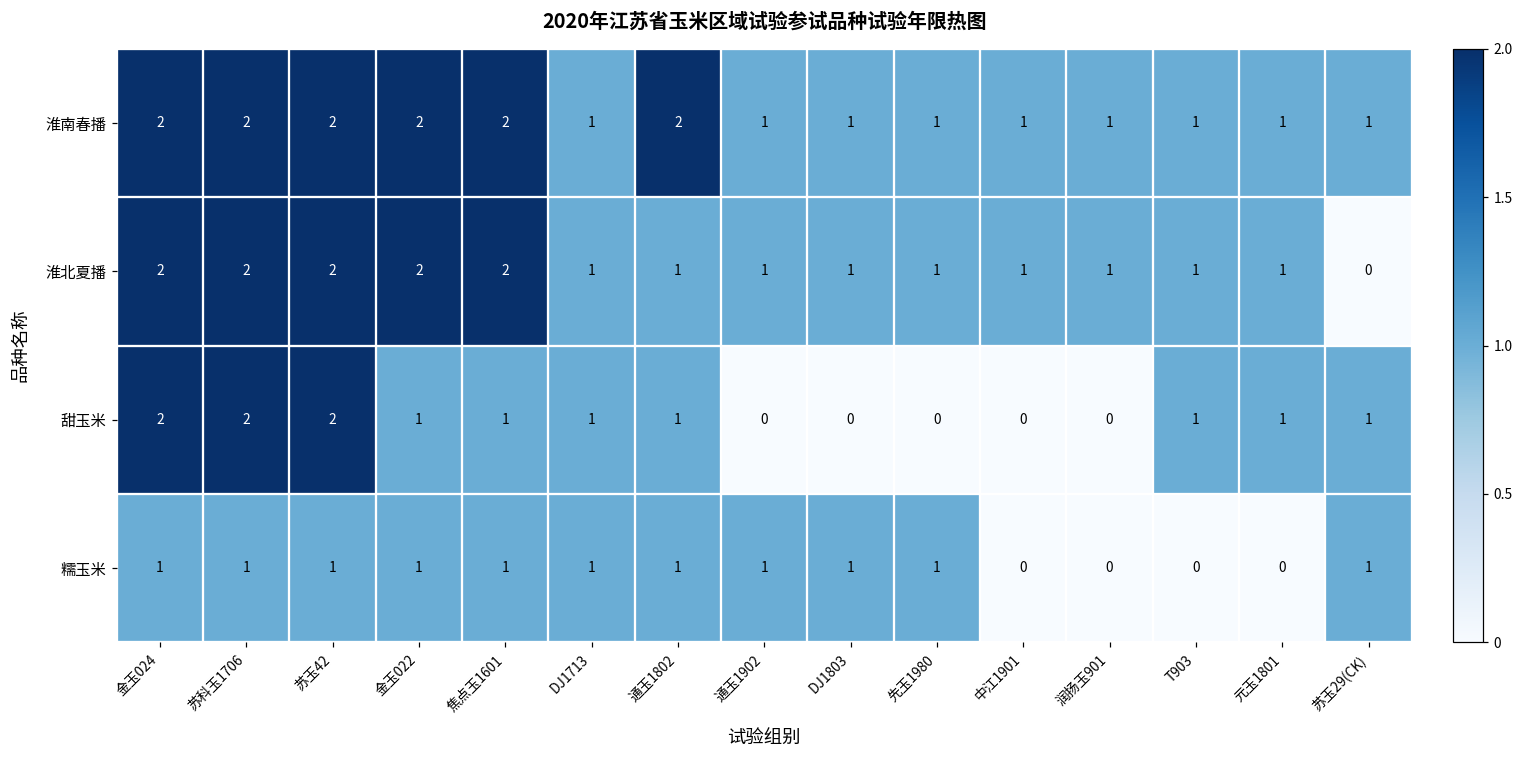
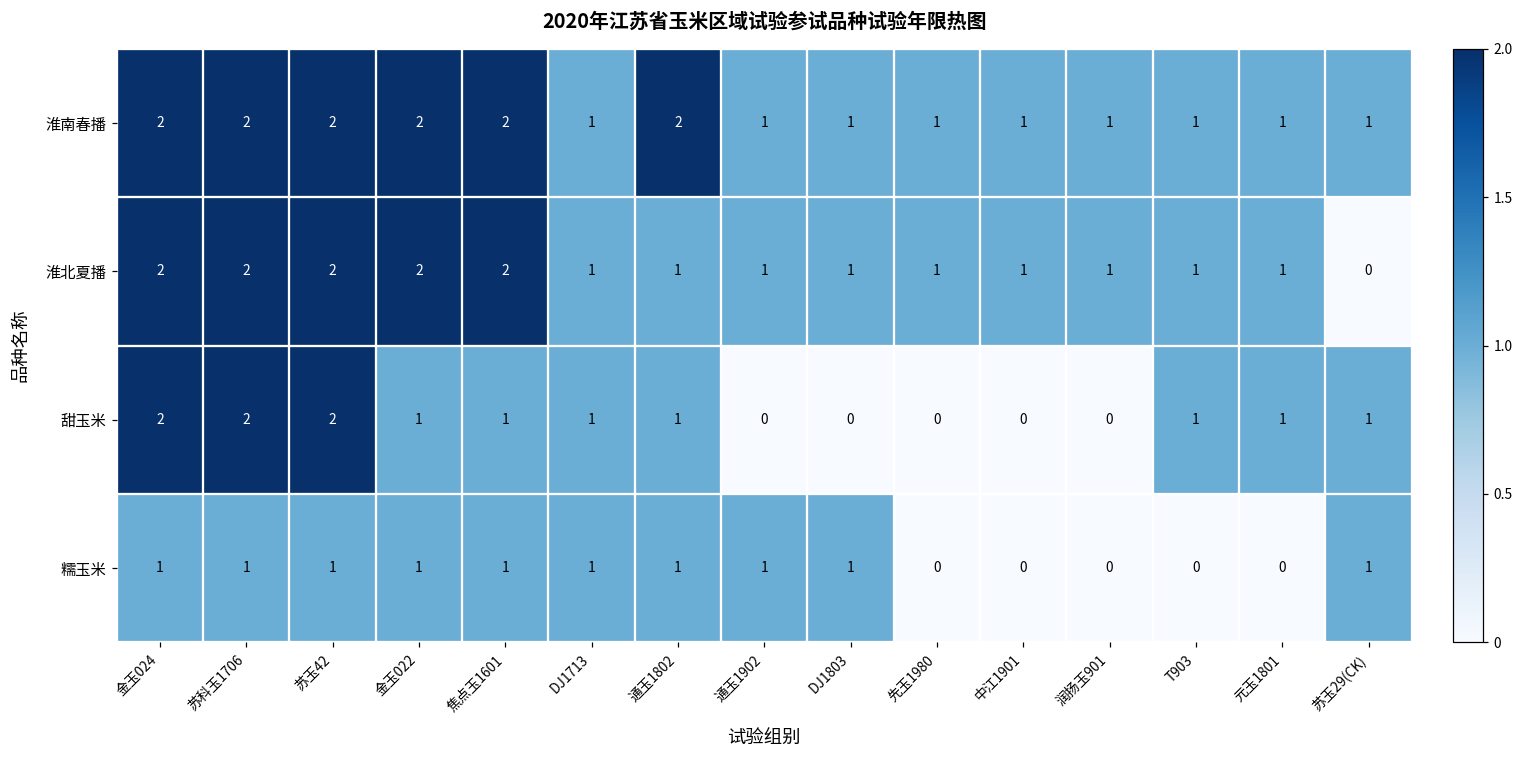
  {
    "淮南春播": {
      "金玉024": 2,
      "苏科玉1706": 2,
      "苏玉42": 2,
      "金玉022": 2,
      "焦点玉1601": 2,
      "DJ1713": 1,
      "通玉1802": 2,
      "通玉1902": 1,
      "DJ1803": 1,
      "先玉1980": 1,
      "中江1901": 1,
      "润扬玉901": 1,
      "T903": 1,
      "元玉1801": 1,
      "苏玉29(CK)": 1
    },
    "淮北夏播": {
      "金玉024": 2,
      "苏科玉1706": 2,
      "苏玉42": 2,
      "金玉022": 2,
      "焦点玉1601": 2,
      "DJ1713": 1,
      "通玉1802": 1,
      "通玉1902": 1,
      "DJ1803": 1,
      "先玉1980": 1,
      "中江1901": 1,
      "润扬玉901": 1,
      "T903": 1,
      "元玉1801": 1,
      "苏玉29(CK)": 0
    },
    "甜玉米": {
      "金玉024": 2,
      "苏科玉1706": 2,
      "苏玉42": 2,
      "金玉022": 1,
      "焦点玉1601": 1,
      "DJ1713": 1,
      "通玉1802": 1,
      "通玉1902": 0,
      "DJ1803": 0,
      "先玉1980": 0,
      "中江1901": 0,
      "润扬玉901": 0,
      "T903": 1,
      "元玉1801": 1,
      "苏玉29(CK)": 1
    },
    "糯玉米": {
      "金玉024": 1,
      "苏科玉1706": 1,
      "苏玉42": 1,
      "金玉022": 1,
      "焦点玉1601": 1,
      "DJ1713": 1,
      "通玉1802": 1,
      "通玉1902": 1,
      "DJ1803": 1,
-     "先玉1980": 1,
+     "先玉1980": 0,
      "中江1901": 0,
      "润扬玉901": 0,
      "T903": 0,
      "元玉1801": 0,
      "苏玉29(CK)": 1
    }
  }
